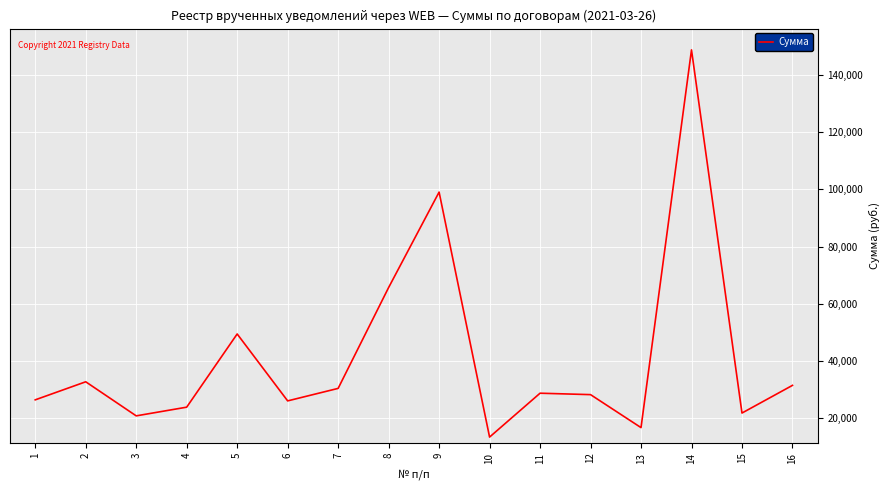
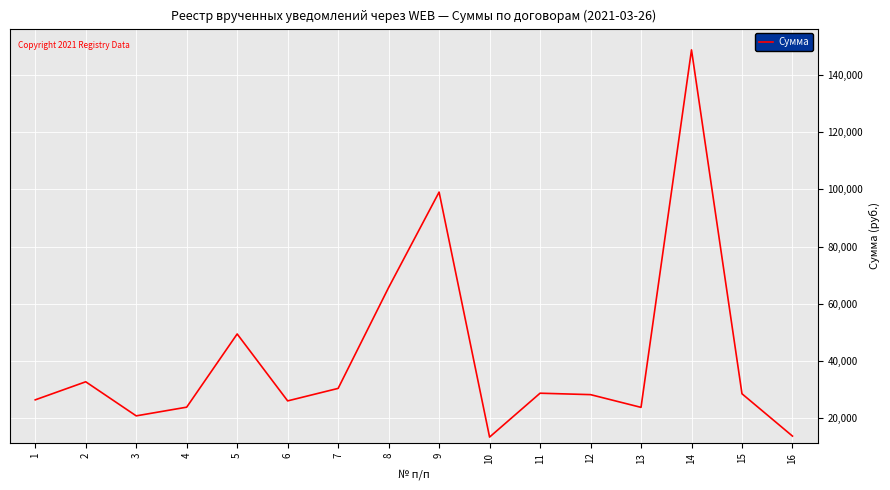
  {
    "1": "26,000",
    "2": "33,000",
    "3": "21,000",
    "4": "24,000",
    "5": "49,000",
    "6": "26,000",
    "7": "30,000",
    "8": "66,000",
    "9": "99,000",
    "10": "13,000",
    "11": "29,000",
    "12": "28,000",
-   "13": "17,000",
+   "13": "24,000",
    "14": "149,000",
-   "15": "22,000",
-   "16": "31,000"
+   "15": "29,000",
+   "16": "14,000"
  }
